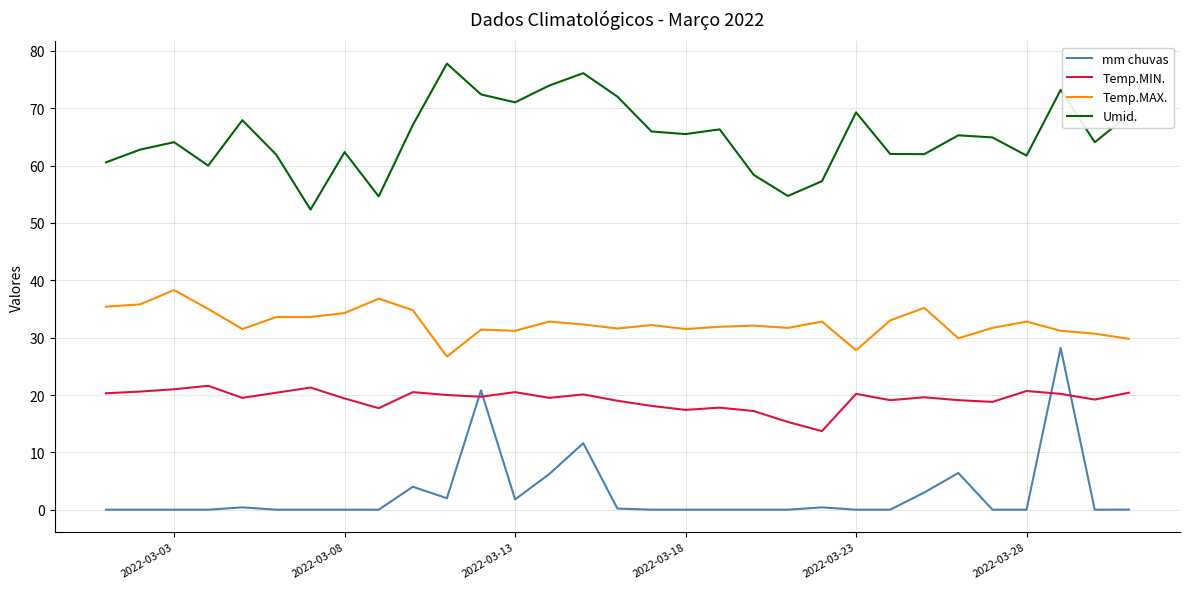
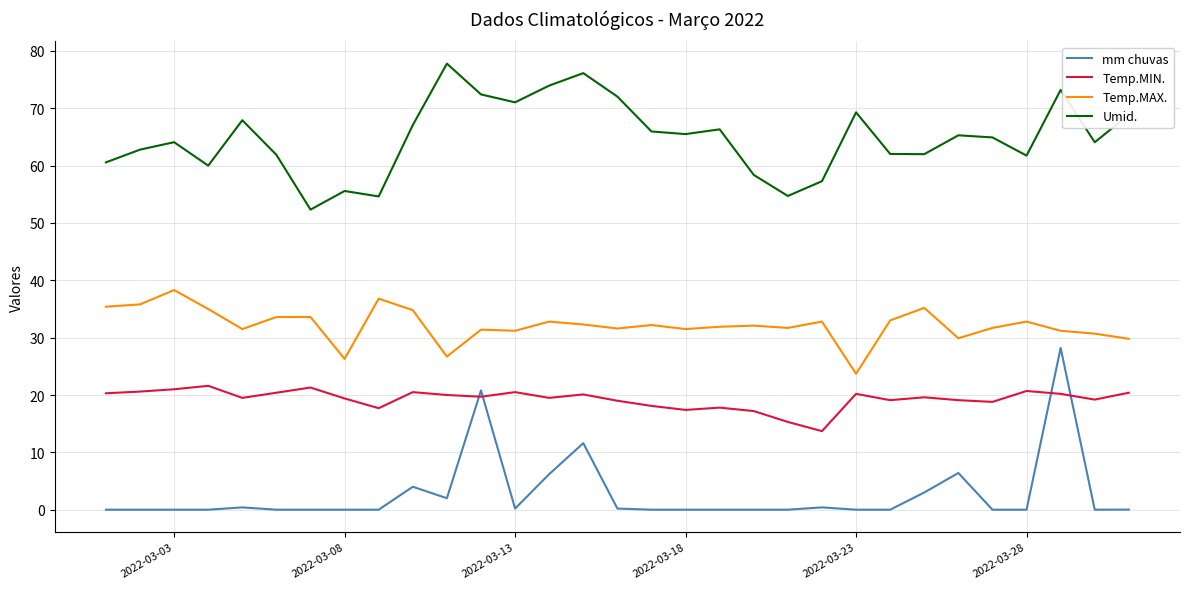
  {
    "mm chuvas": {
      "2022-03-03": 0,
      "2022-03-08": 0,
-     "2022-03-13": 2,
+     "2022-03-13": 0,
      "2022-03-18": 0,
      "2022-03-23": 0,
      "2022-03-28": 0
    },
    "Temp.MIN.": {
      "2022-03-03": 21,
      "2022-03-08": 19,
      "2022-03-13": 21,
      "2022-03-18": 17,
      "2022-03-23": 20,
      "2022-03-28": 21
    },
    "Temp.MAX.": {
      "2022-03-03": 38,
-     "2022-03-08": 34,
+     "2022-03-08": 26,
      "2022-03-13": 31,
      "2022-03-18": 32,
-     "2022-03-23": 28,
+     "2022-03-23": 24,
      "2022-03-28": 33
    },
    "Umid.": {
      "2022-03-03": 64,
-     "2022-03-08": 62,
+     "2022-03-08": 56,
      "2022-03-13": 71,
      "2022-03-18": 66,
      "2022-03-23": 69,
      "2022-03-28": 62
    }
  }
